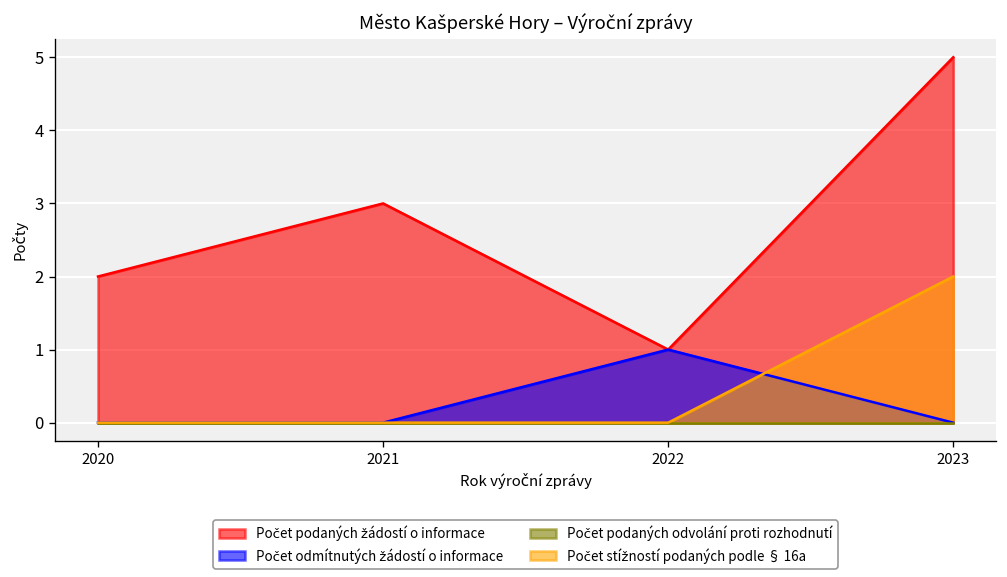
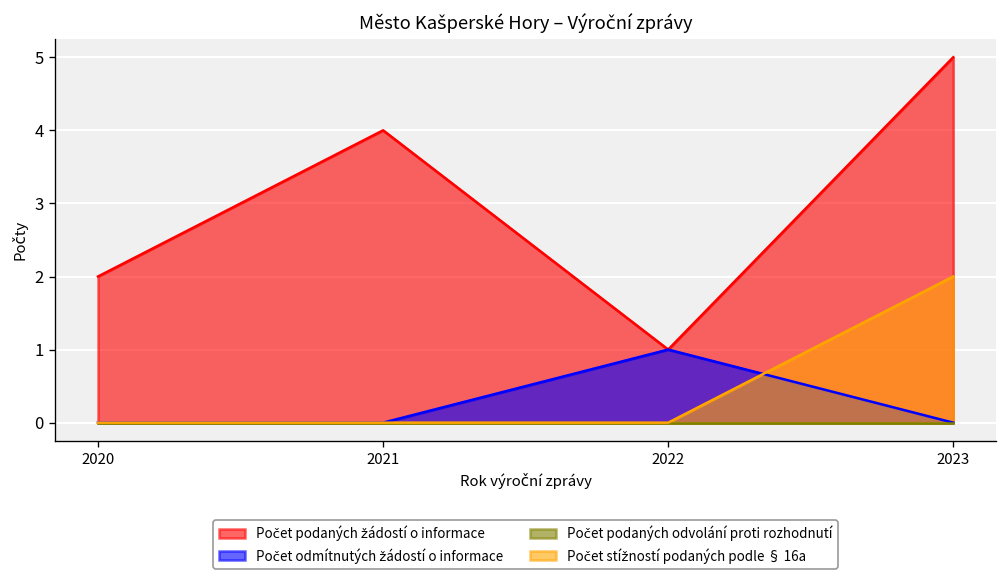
  {
    "Počet podaných žádostí o informace": {
      "2020": 2,
-     "2021": 3,
+     "2021": 4,
      "2023": 5
    },
    "Počet stížností podaných podle § 16a": {
      "2023": 2
    }
  }
